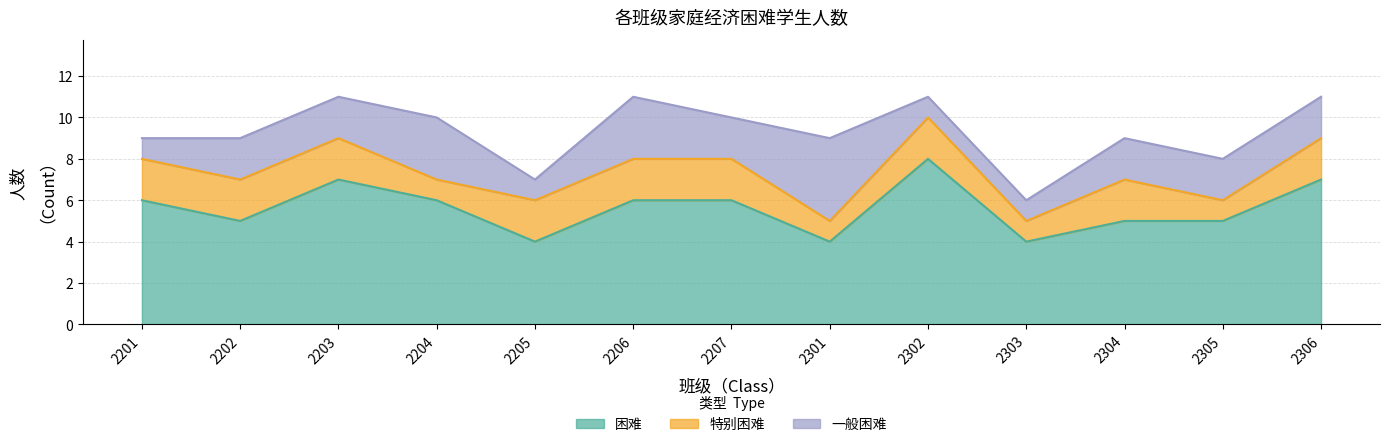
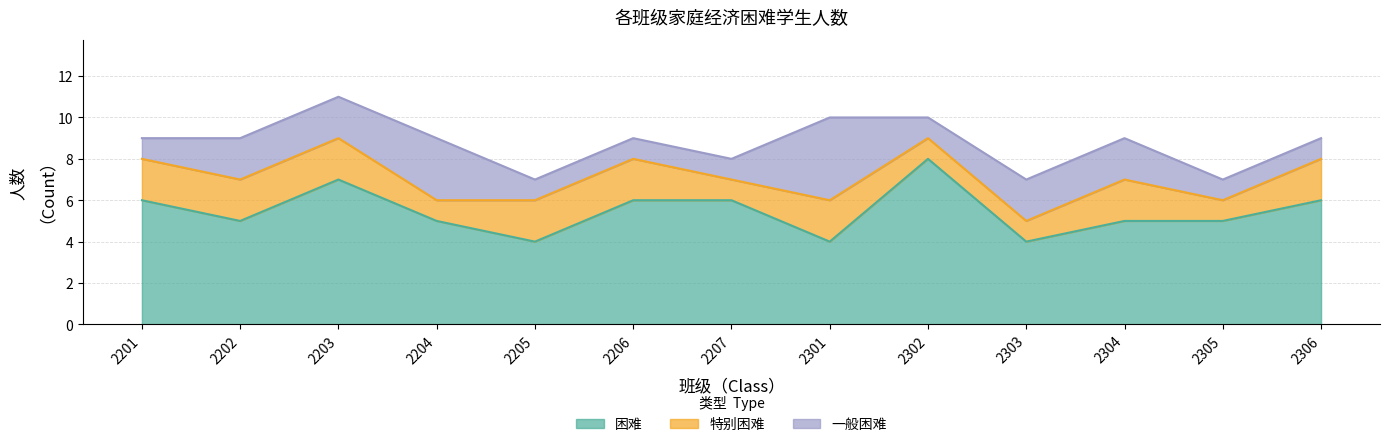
  {
    "困难": {
      "2201": 6,
      "2202": 5,
      "2203": 7,
-     "2204": 6,
+     "2204": 5,
      "2205": 4,
      "2206": 6,
      "2207": 6,
      "2301": 4,
      "2302": 8,
      "2303": 4,
      "2304": 5,
      "2305": 5,
-     "2306": 7
+     "2306": 6
    },
    "特别困难": {
      "2201": 2,
      "2202": 2,
      "2203": 2,
      "2204": 1,
      "2205": 2,
      "2206": 2,
-     "2207": 2,
-     "2301": 1,
-     "2302": 2,
+     "2207": 1,
+     "2301": 2,
+     "2302": 1,
      "2303": 1,
      "2304": 2,
      "2305": 1,
      "2306": 2
    },
    "一般困难": {
      "2201": 1,
      "2202": 2,
      "2203": 2,
      "2204": 3,
      "2205": 1,
-     "2206": 3,
-     "2207": 2,
+     "2206": 1,
+     "2207": 1,
      "2301": 4,
      "2302": 1,
-     "2303": 1,
+     "2303": 2,
      "2304": 2,
-     "2305": 2,
-     "2306": 2
+     "2305": 1,
+     "2306": 1
    }
  }
